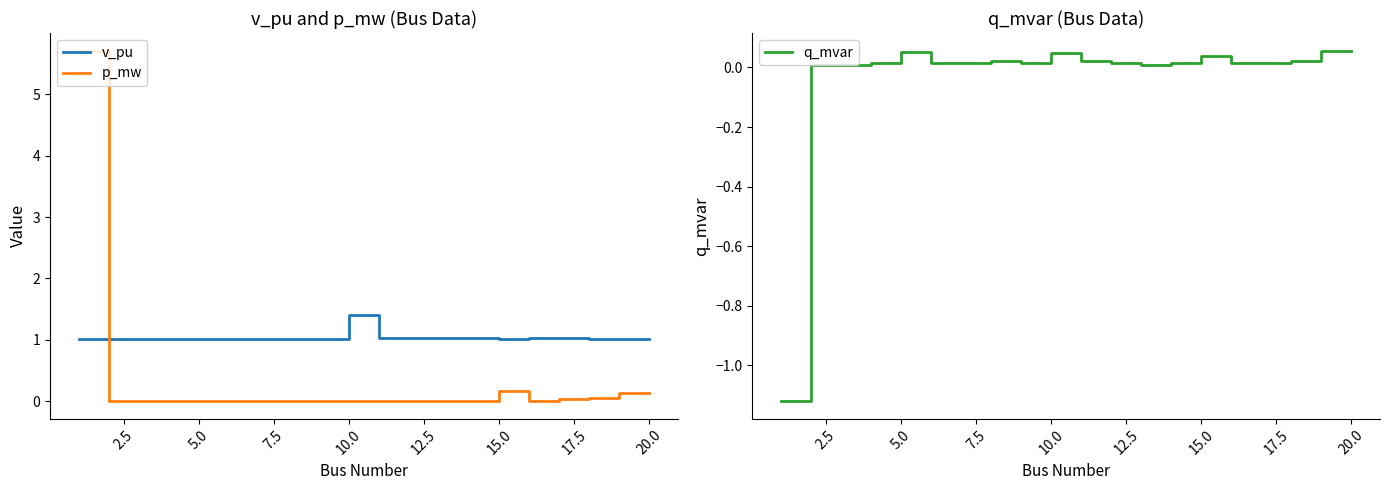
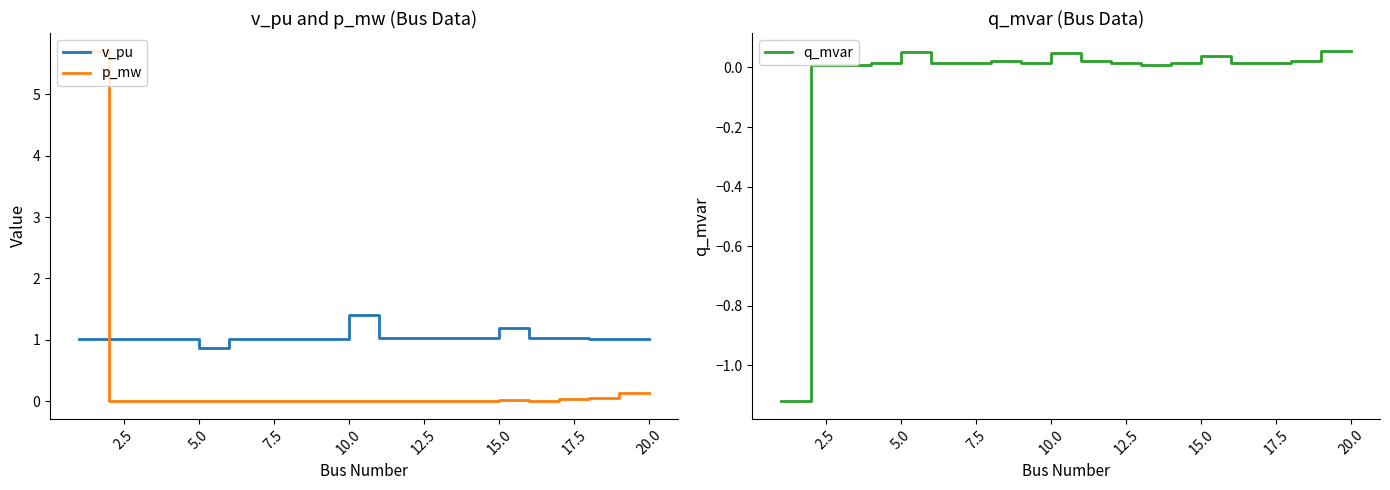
  {
    "v_pu and p_mw (Bus Data)": {
      "v_pu": {
-       "5.0": 1.0,
+       "5.0": 0.9,
        "10.0": 1.4,
-       "15.0": 1.0,
+       "15.0": 1.2,
        "20.0": 1.0
      },
      "p_mw": {
        "5.0": 0.0,
        "10.0": 0.0,
-       "15.0": 0.2,
+       "15.0": 0.0,
        "20.0": 0.1
      }
    },
    "q_mvar (Bus Data)": {
      "5.0": 0.05,
      "10.0": 0.05,
      "15.0": 0.04,
      "20.0": 0.06
    }
  }
